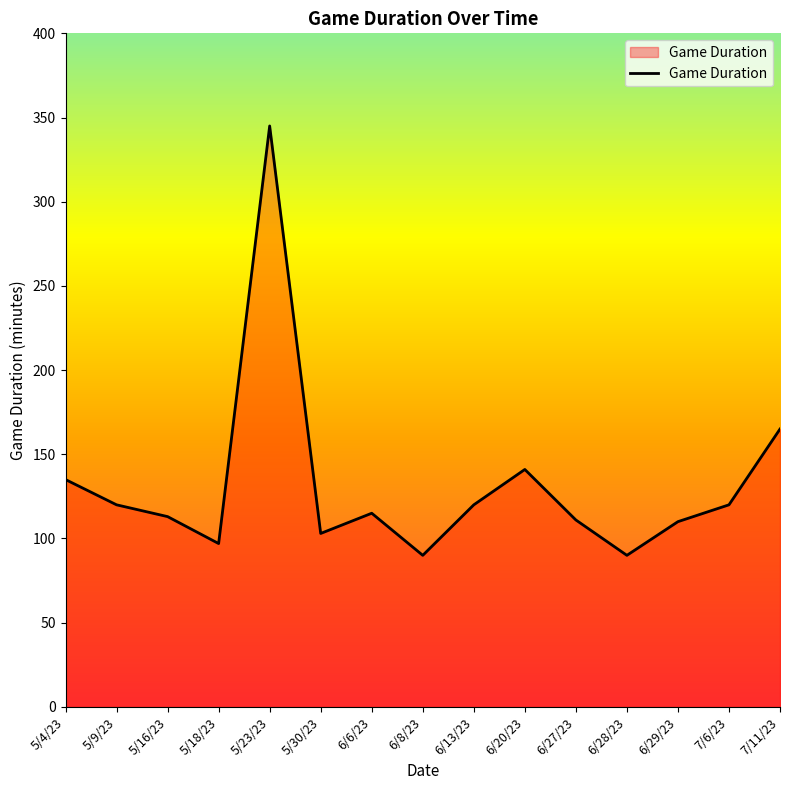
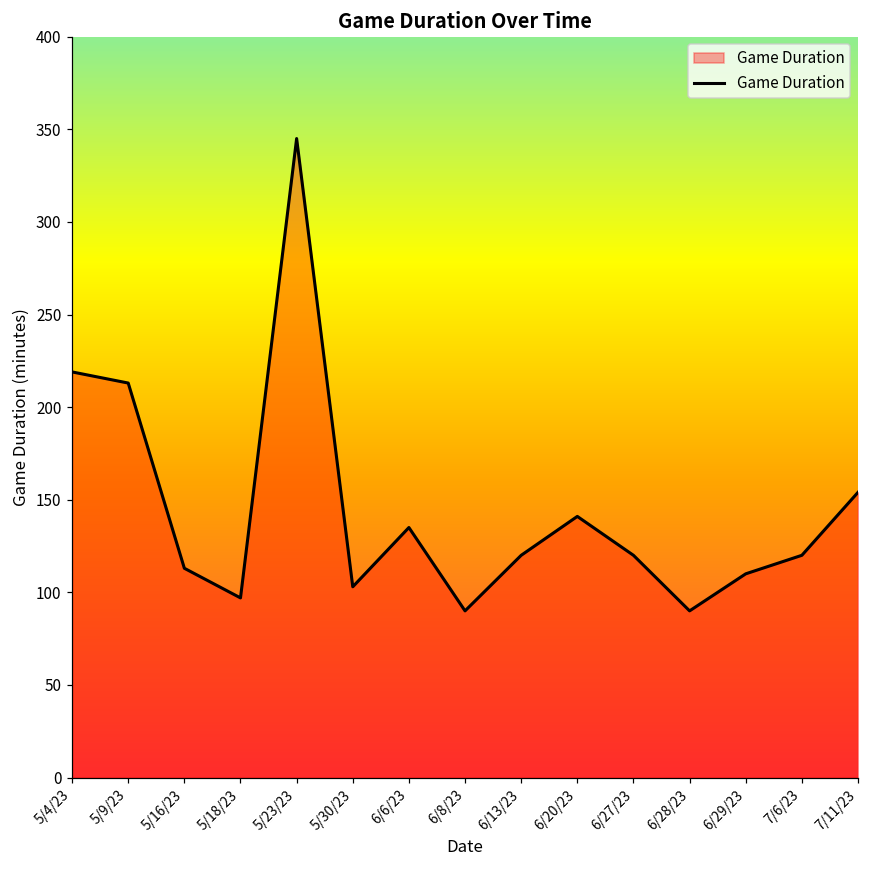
  {
-   "5/4/23": 135,
-   "5/9/23": 120,
+   "5/4/23": 219,
+   "5/9/23": 213,
    "5/16/23": 113,
    "5/18/23": 97,
    "5/23/23": 345,
    "5/30/23": 103,
-   "6/6/23": 115,
+   "6/6/23": 135,
    "6/8/23": 90,
    "6/13/23": 120,
    "6/20/23": 141,
-   "6/27/23": 111,
+   "6/27/23": 120,
    "6/28/23": 90,
    "6/29/23": 110,
    "7/6/23": 120,
-   "7/11/23": 165
+   "7/11/23": 154
  }
